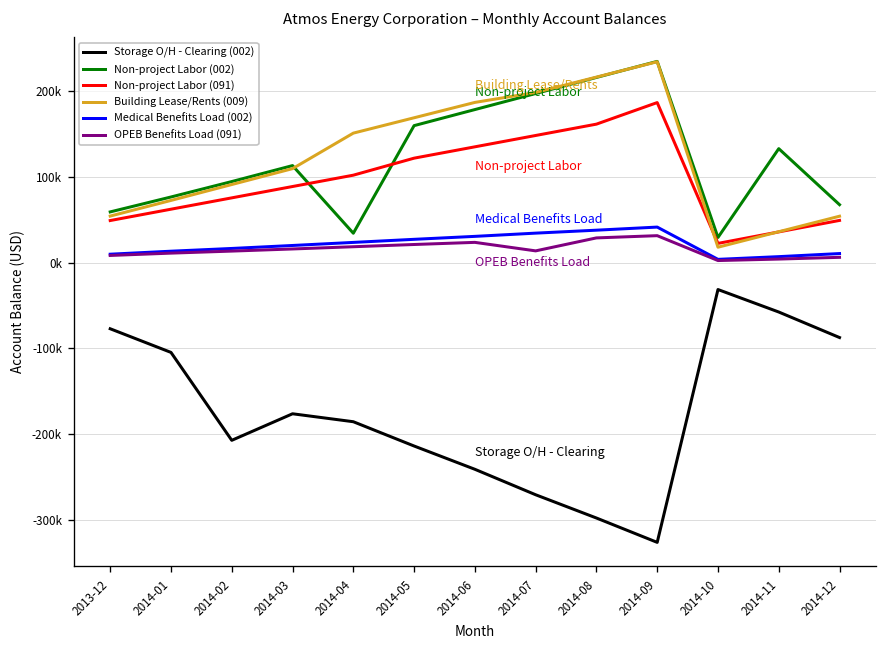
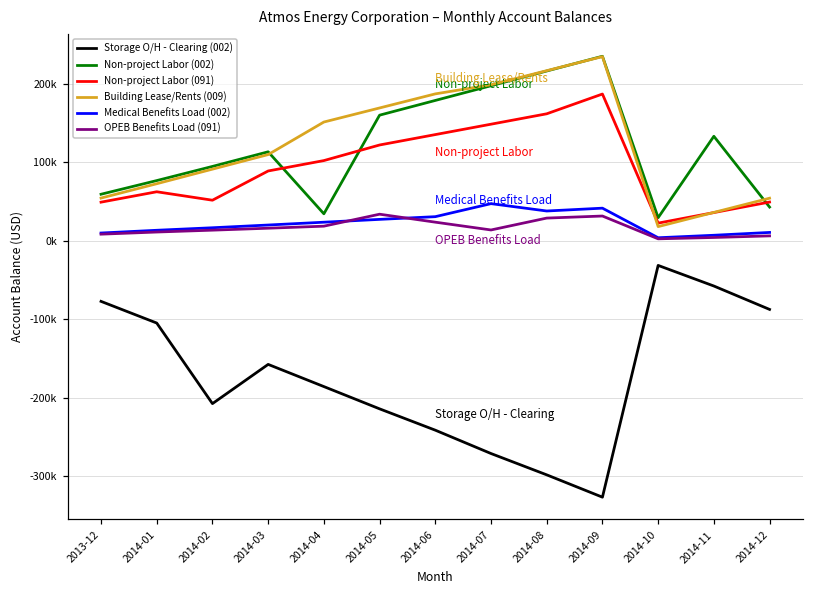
  {
    "Storage O/H - Clearing (002)": {
      "2013-12": -80000,
      "2014-01": -100000,
      "2014-02": -210000,
-     "2014-03": -180000,
+     "2014-03": -160000,
      "2014-04": -190000,
      "2014-05": -210000,
      "2014-06": -240000,
      "2014-07": -270000,
      "2014-08": -300000,
      "2014-09": -330000,
      "2014-10": -30000,
      "2014-11": -60000,
      "2014-12": -90000
    },
    "Non-project Labor (002)": {
      "2013-12": 60000,
      "2014-01": 80000,
      "2014-04": 30000,
      "2014-05": 160000,
      "2014-06": 180000,
      "2014-10": 30000,
      "2014-11": 130000,
-     "2014-12": 70000
+     "2014-12": 40000
    },
    "Non-project Labor (091)": {
      "2013-12": 50000,
      "2014-01": 60000,
-     "2014-02": 80000,
+     "2014-02": 50000,
      "2014-03": 90000,
      "2014-04": 100000,
      "2014-05": 120000,
      "2014-06": 140000,
      "2014-07": 150000,
      "2014-08": 160000,
      "2014-09": 190000,
      "2014-10": 20000,
      "2014-12": 50000
    },
    "Building Lease/Rents (009)": {
      "2013-12": 50000,
      "2014-01": 70000,
      "2014-04": 150000,
      "2014-05": 170000,
      "2014-06": 190000,
      "2014-10": 20000,
      "2014-12": 50000
    },
    "Medical Benefits Load (002)": {
      "2014-03": 20000,
      "2014-04": 20000,
      "2014-05": 30000,
      "2014-06": 30000,
-     "2014-07": 30000,
+     "2014-07": 50000,
      "2014-08": 40000,
      "2014-09": 40000,
      "2014-12": 10000
    },
    "OPEB Benefits Load (091)": {
      "2014-03": 20000,
      "2014-04": 20000,
-     "2014-05": 20000,
+     "2014-05": 30000,
      "2014-06": 20000,
      "2014-07": 10000,
      "2014-08": 30000,
      "2014-09": 30000,
      "2014-12": 10000
    }
  }
